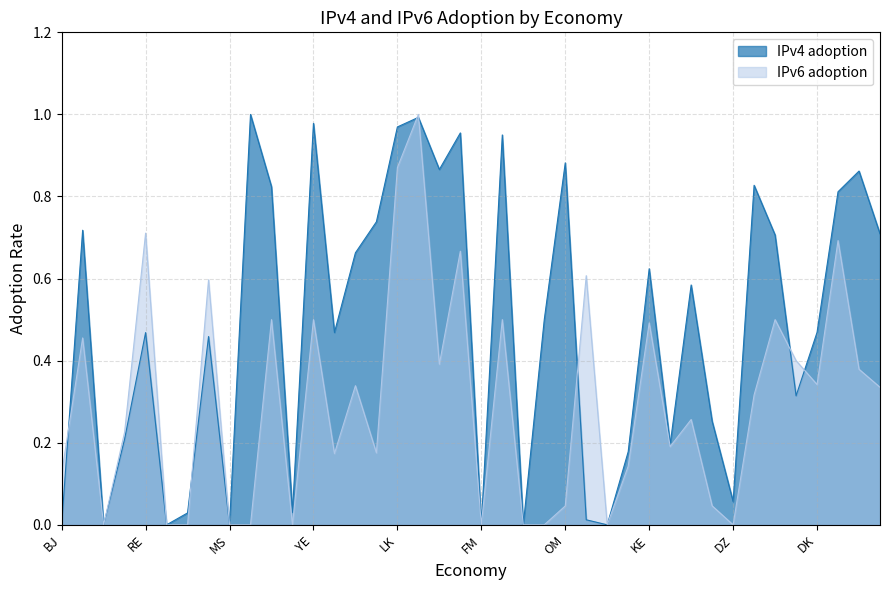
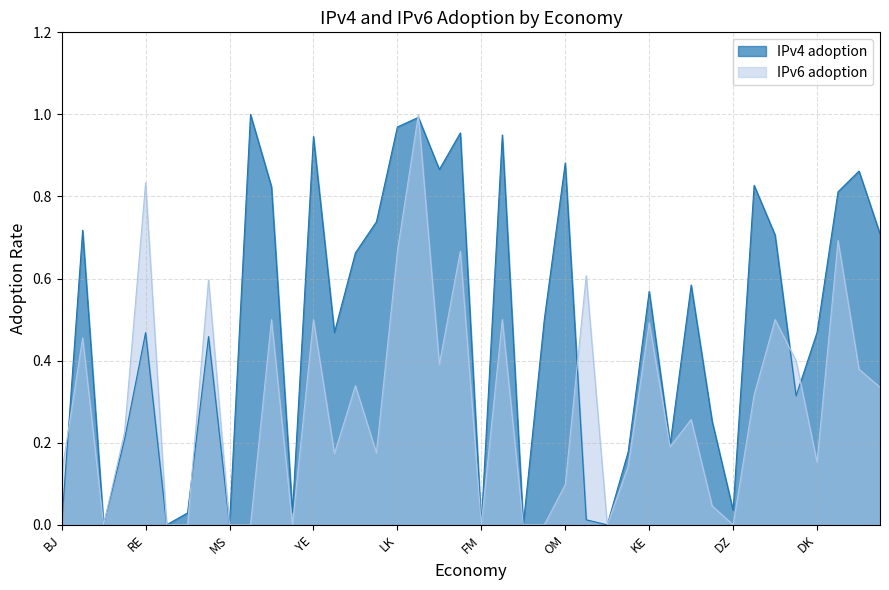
  {
    "IPv4 adoption": {
      "BJ": 0.00,
      "RE": 0.47,
-     "YE": 0.98,
+     "YE": 0.95,
      "LK": 0.97,
      "OM": 0.88,
-     "KE": 0.62,
-     "DZ": 0.06,
+     "KE": 0.57,
+     "DZ": 0.04,
      "DK": 0.47
    },
    "IPv6 adoption": {
      "BJ": 0.13,
-     "RE": 0.71,
+     "RE": 0.83,
      "YE": 0.50,
-     "LK": 0.87,
-     "OM": 0.05,
+     "LK": 0.67,
+     "OM": 0.10,
      "KE": 0.49,
      "DZ": 0.00,
-     "DK": 0.34
+     "DK": 0.15
    }
  }
